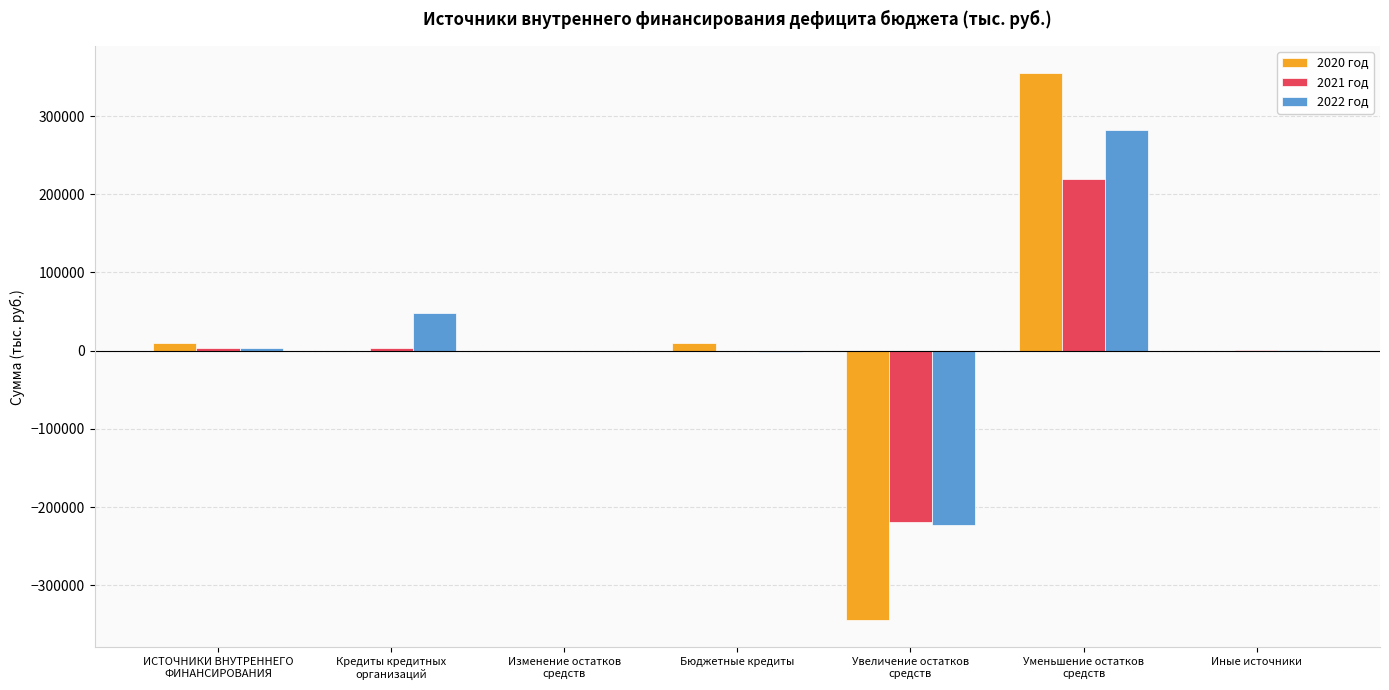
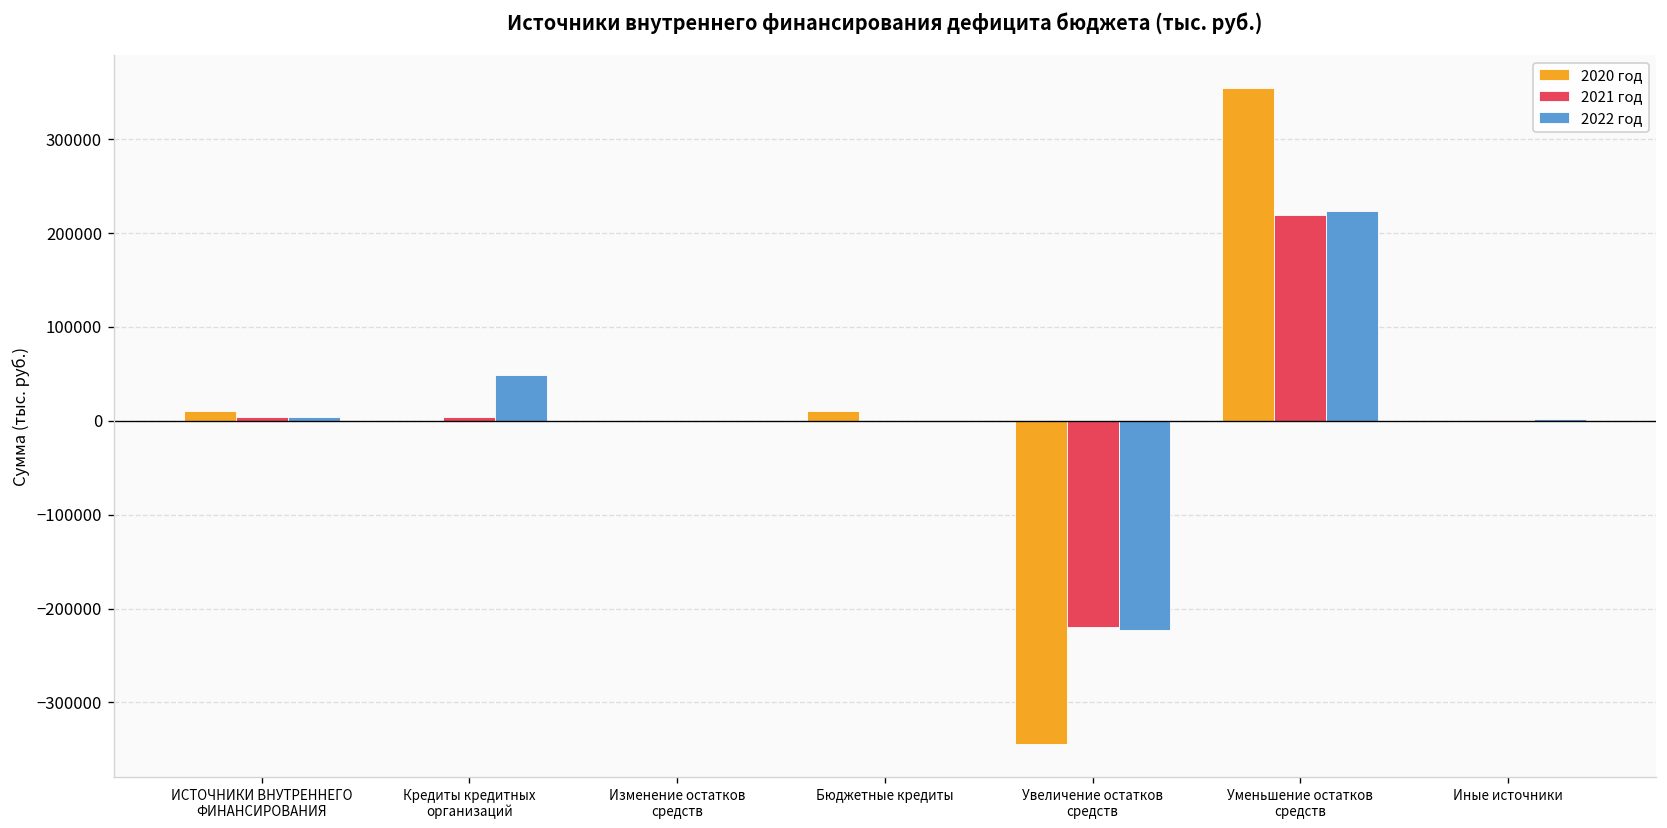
  {
    "2020 год": {
      "ИСТОЧНИКИ ВНУТРЕННЕГО ФИНАНСИРОВАНИЯ": 10000,
      "Кредиты кредитных организаций": 0,
      "Изменение остатков средств": 0,
      "Бюджетные кредиты": 10000,
      "Увеличение остатков средств": -340000,
      "Уменьшение остатков средств": 350000,
      "Иные источники": 0
    },
    "2021 год": {
      "ИСТОЧНИКИ ВНУТРЕННЕГО ФИНАНСИРОВАНИЯ": 0,
      "Кредиты кредитных организаций": 0,
      "Изменение остатков средств": 0,
      "Увеличение остатков средств": -220000,
      "Уменьшение остатков средств": 220000
    },
    "2022 год": {
      "ИСТОЧНИКИ ВНУТРЕННЕГО ФИНАНСИРОВАНИЯ": 0,
      "Кредиты кредитных организаций": 50000,
      "Изменение остатков средств": 0,
      "Увеличение остатков средств": -220000,
-     "Уменьшение остатков средств": 280000
+     "Уменьшение остатков средств": 220000
    }
  }
